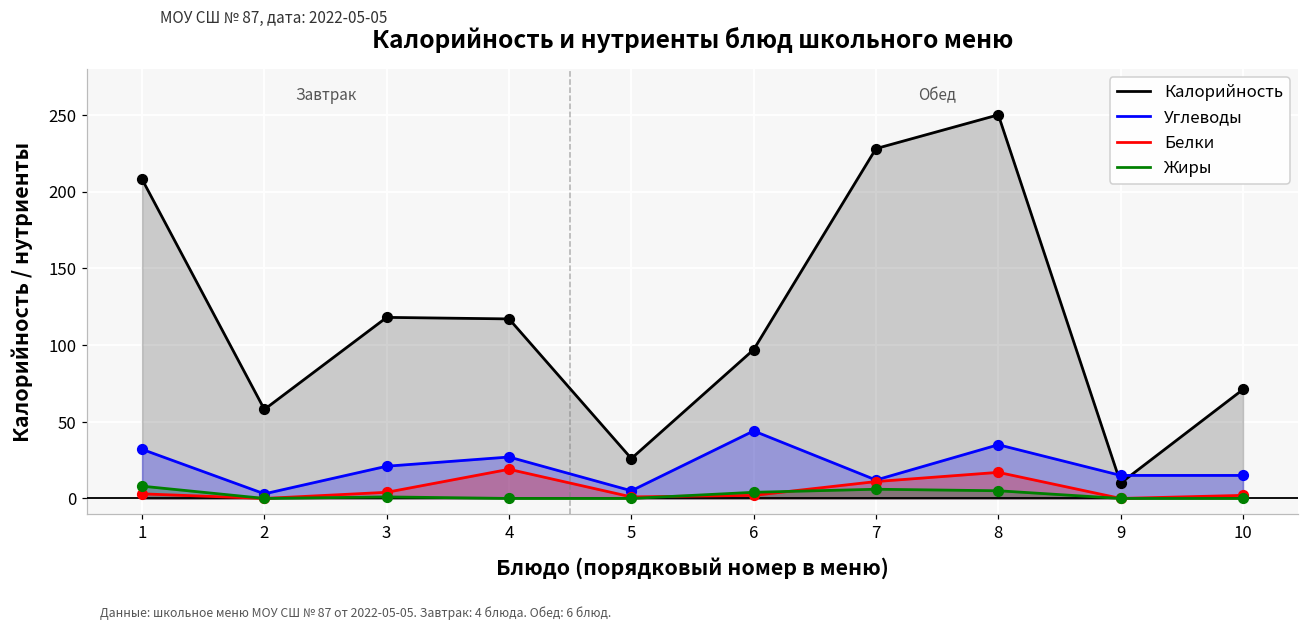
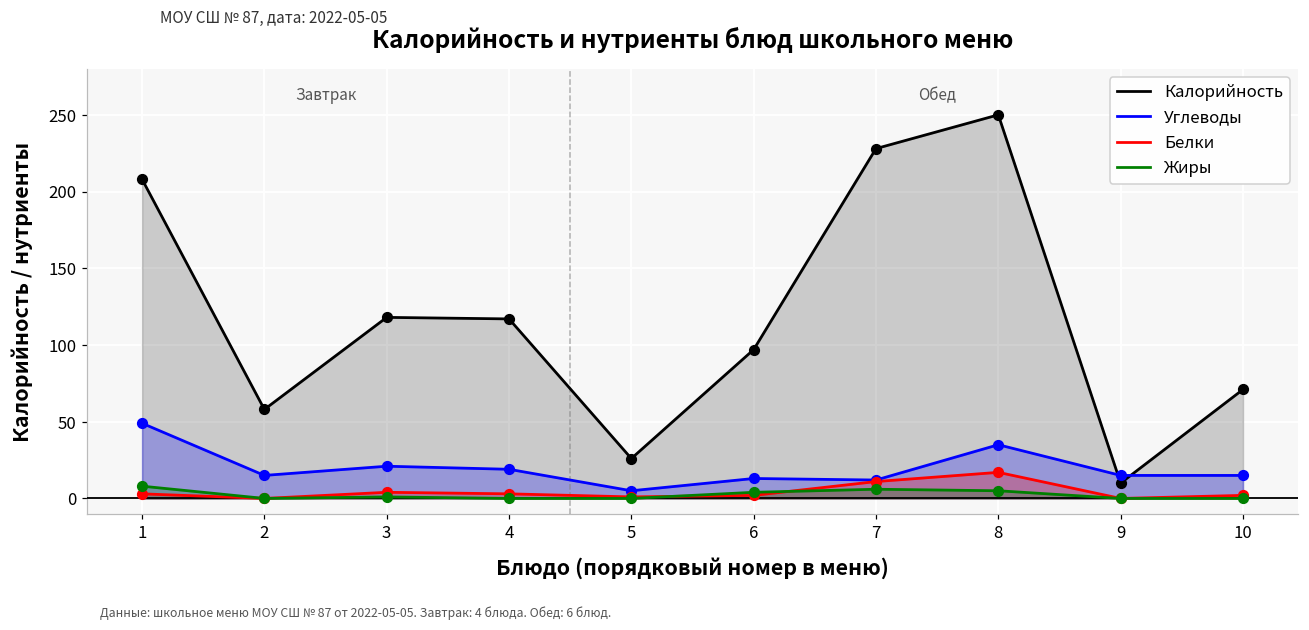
  {
    "Калорийность": {
      "1": 208,
      "2": 58,
      "3": 118,
      "4": 117,
      "5": 26,
      "6": 97,
      "7": 228,
      "8": 250,
      "9": 10,
      "10": 71
    },
    "Углеводы": {
-     "1": 32,
-     "2": 3,
+     "1": 49,
+     "2": 15,
      "3": 21,
-     "4": 27,
+     "4": 19,
      "5": 5,
-     "6": 44,
+     "6": 13,
      "8": 35,
      "9": 15,
      "10": 15
    },
    "Белки": {
      "1": 3,
      "3": 4,
-     "4": 19,
+     "4": 3,
      "6": 2,
      "8": 17,
      "10": 2
    },
    "Жиры": {
      "1": 8,
      "3": 1,
      "4": 0,
      "6": 4,
      "7": 6,
      "8": 5,
      "10": 0
    }
  }
